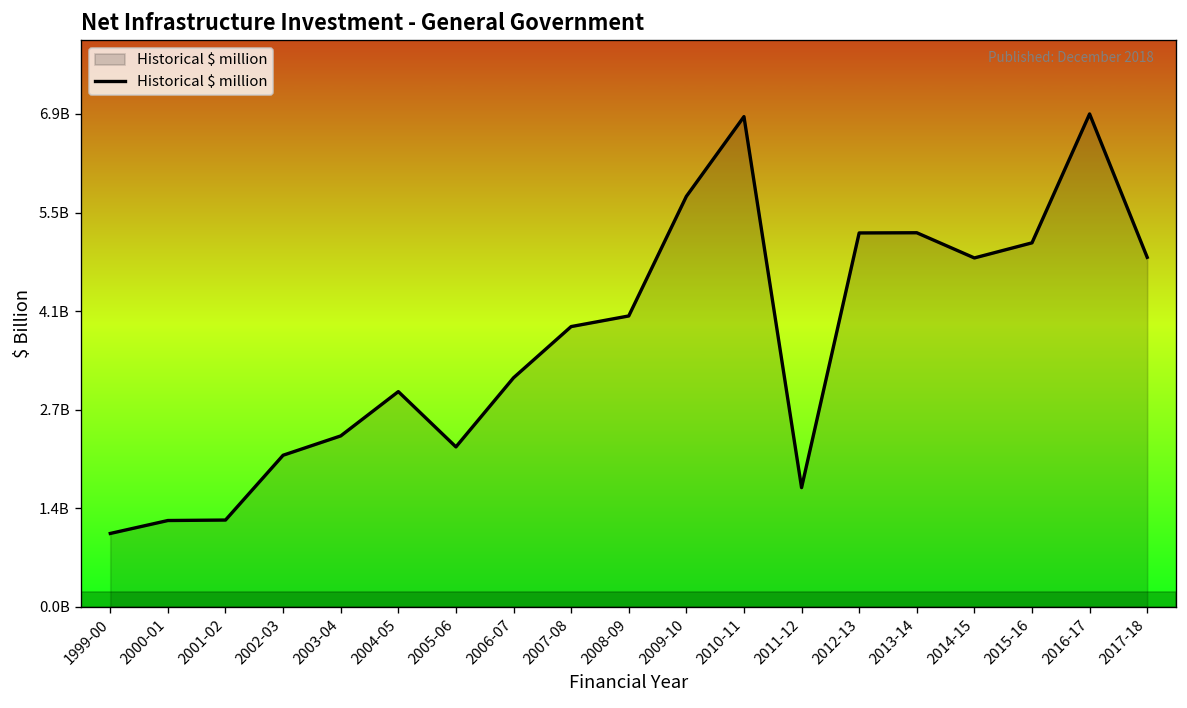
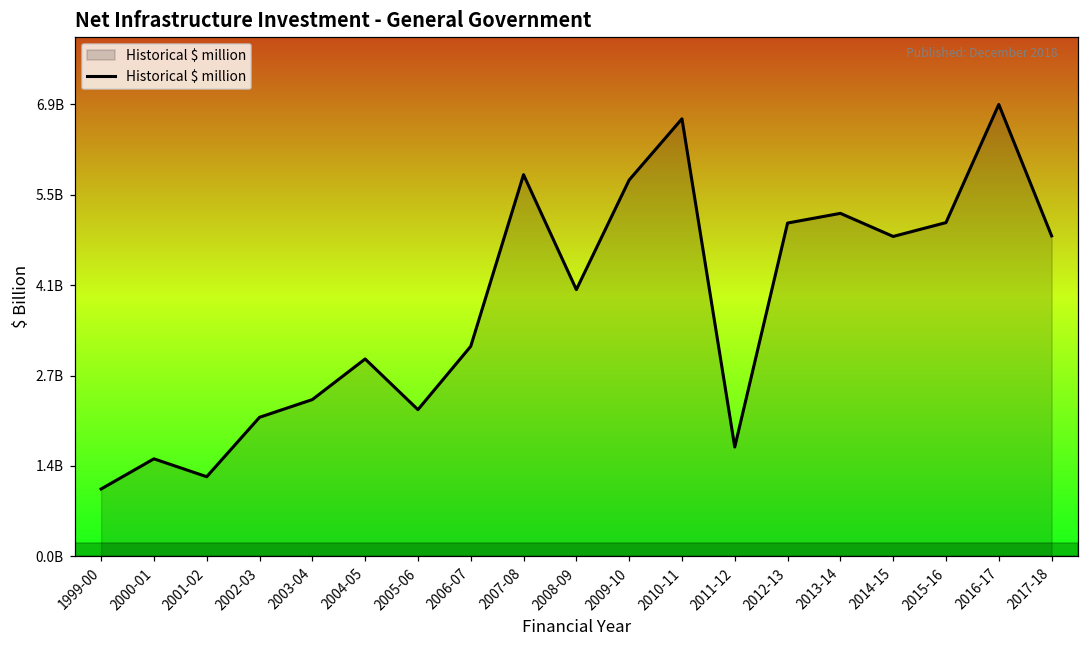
  {
    "1999-00": 1000000000,
-   "2000-01": 1200000000,
+   "2000-01": 1500000000,
    "2001-02": 1200000000,
    "2002-03": 2100000000,
    "2003-04": 2400000000,
    "2004-05": 3000000000,
    "2005-06": 2200000000,
    "2006-07": 3200000000,
-   "2007-08": 3900000000,
+   "2007-08": 5800000000,
    "2008-09": 4100000000,
    "2009-10": 5700000000,
-   "2010-11": 6900000000,
+   "2010-11": 6700000000,
    "2011-12": 1700000000,
-   "2012-13": 5200000000,
+   "2012-13": 5100000000,
    "2013-14": 5200000000,
    "2014-15": 4900000000,
    "2015-16": 5100000000,
    "2016-17": 6900000000,
    "2017-18": 4900000000
  }
